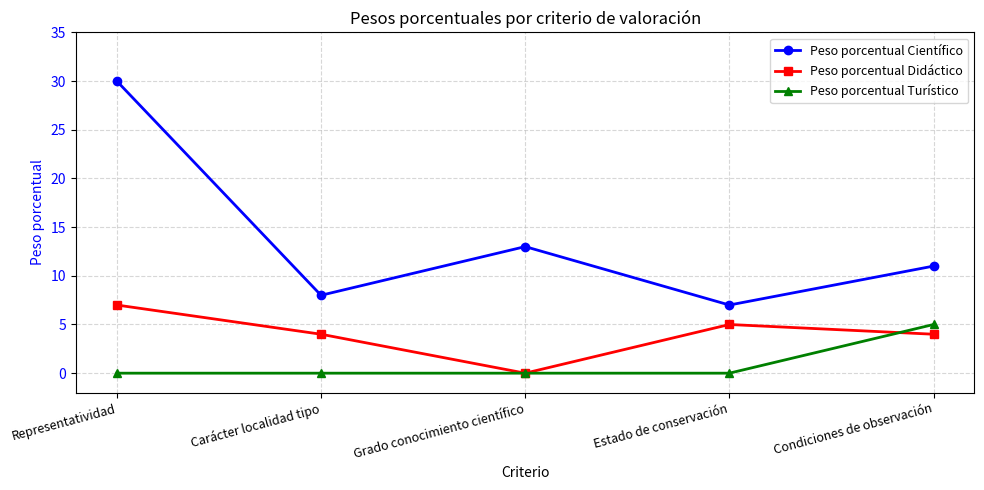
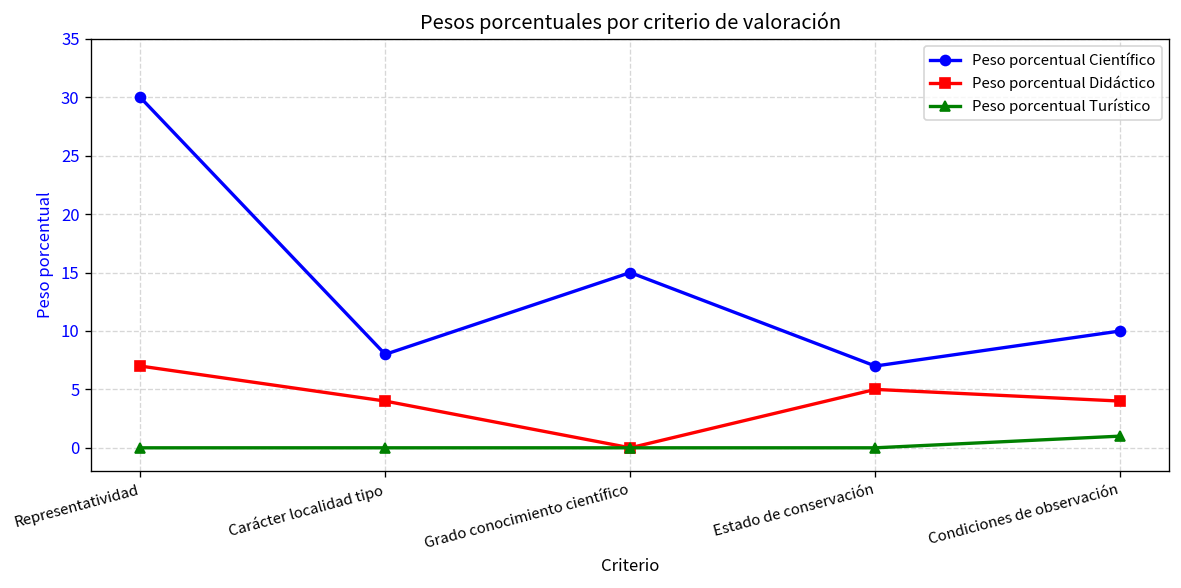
  {
    "Peso porcentual Científico": {
      "Representatividad": 30,
      "Carácter localidad tipo": 8,
-     "Grado conocimiento científico": 13,
+     "Grado conocimiento científico": 15,
      "Estado de conservación": 7,
-     "Condiciones de observación": 11
+     "Condiciones de observación": 10
    },
    "Peso porcentual Didáctico": {
      "Representatividad": 7,
      "Carácter localidad tipo": 4,
      "Estado de conservación": 5,
      "Condiciones de observación": 4
    },
    "Peso porcentual Turístico": {
      "Representatividad": 0,
      "Carácter localidad tipo": 0,
      "Estado de conservación": 0,
-     "Condiciones de observación": 5
+     "Condiciones de observación": 1
    }
  }
